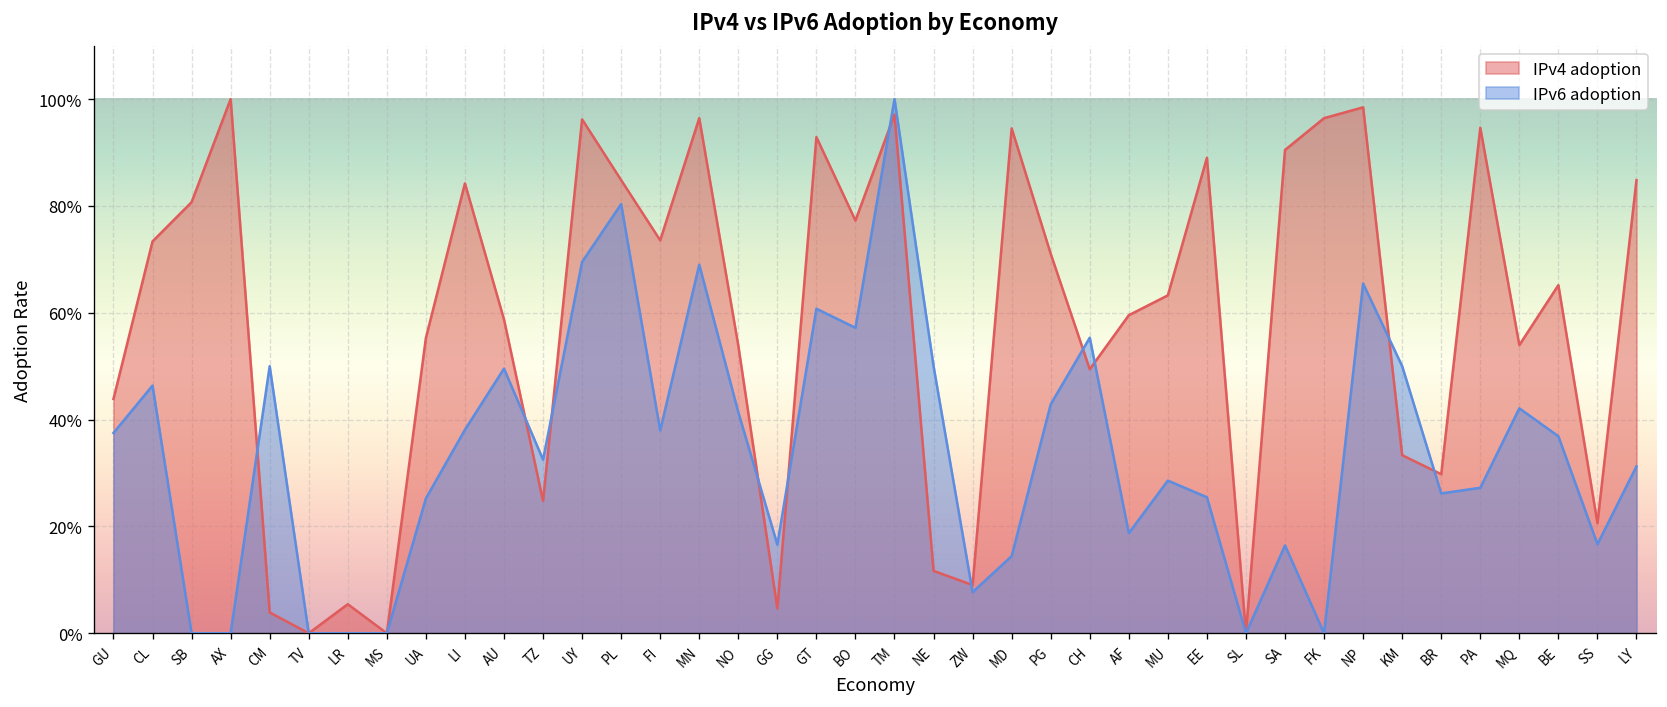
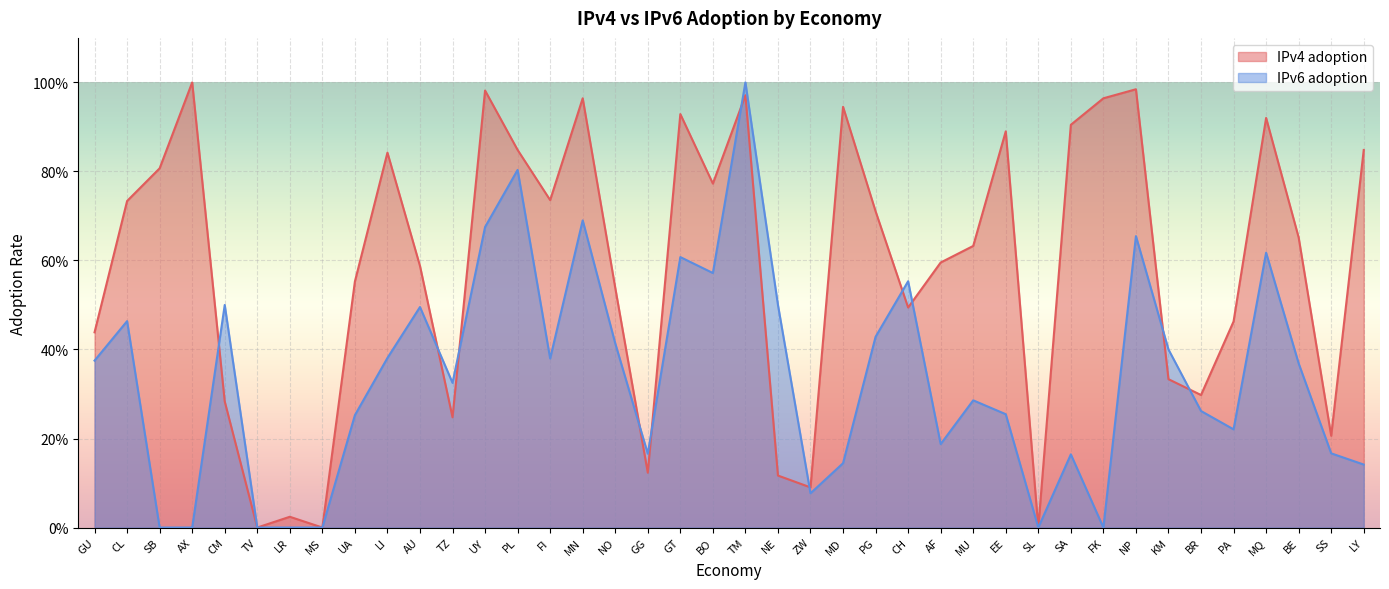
  {
    "IPv4 adoption": {
      "GU": "44%",
      "CL": "73%",
      "SB": "81%",
      "AX": "100%",
-     "CM": "4%",
-     "LR": "5%",
+     "CM": "28%",
+     "LR": "2%",
      "UA": "55%",
      "LI": "84%",
      "AU": "59%",
      "TZ": "25%",
-     "UY": "96%",
+     "UY": "98%",
      "PL": "85%",
      "FI": "74%",
      "MN": "96%",
      "NO": "54%",
-     "GG": "5%",
+     "GG": "12%",
      "GT": "93%",
      "BO": "77%",
      "TM": "97%",
      "NE": "12%",
      "ZW": "9%",
      "MD": "95%",
      "PG": "71%",
      "CH": "49%",
      "AF": "60%",
      "MU": "63%",
      "EE": "89%",
      "SA": "90%",
      "FK": "96%",
      "NP": "98%",
      "KM": "33%",
      "BR": "30%",
-     "PA": "95%",
-     "MQ": "54%",
+     "PA": "46%",
+     "MQ": "92%",
      "BE": "65%",
      "SS": "21%",
      "LY": "85%"
    },
    "IPv6 adoption": {
      "GU": "38%",
      "CL": "46%",
      "SB": "0%",
      "AX": "0%",
      "CM": "50%",
      "LR": "0%",
      "UA": "25%",
      "LI": "38%",
      "AU": "50%",
      "TZ": "33%",
-     "UY": "70%",
+     "UY": "68%",
      "PL": "80%",
      "FI": "38%",
      "MN": "69%",
      "NO": "41%",
      "GG": "17%",
      "GT": "61%",
      "BO": "57%",
      "TM": "100%",
      "NE": "50%",
      "ZW": "8%",
      "MD": "14%",
      "PG": "43%",
      "CH": "55%",
      "AF": "19%",
      "MU": "29%",
      "EE": "25%",
      "SA": "16%",
      "FK": "0%",
      "NP": "65%",
-     "KM": "50%",
+     "KM": "40%",
      "BR": "26%",
-     "PA": "27%",
-     "MQ": "42%",
+     "PA": "22%",
+     "MQ": "62%",
      "BE": "37%",
      "SS": "17%",
-     "LY": "31%"
+     "LY": "14%"
    }
  }
